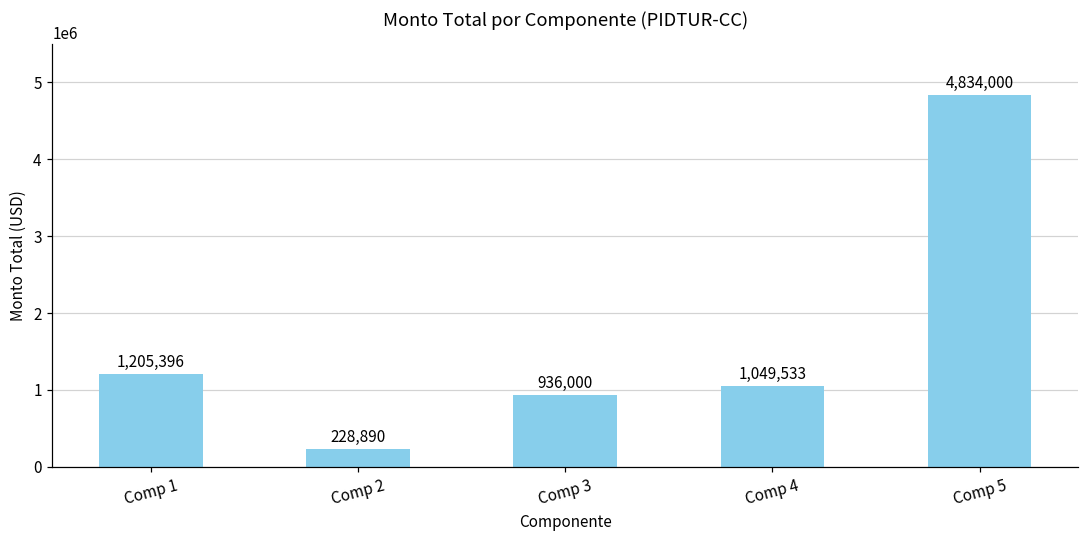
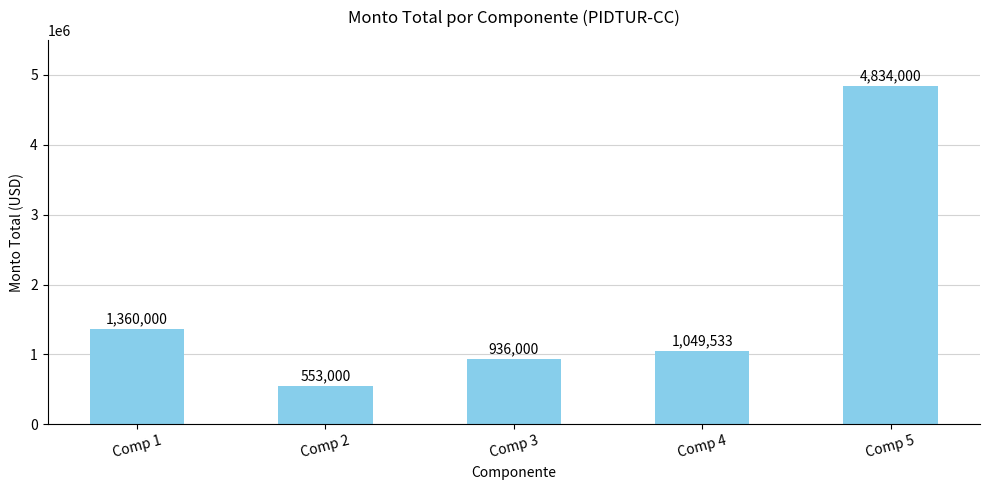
  {
-   "Comp 1": "1,205,396",
-   "Comp 2": "228,890",
+   "Comp 1": "1,360,000",
+   "Comp 2": "553,000",
    "Comp 3": "936,000",
    "Comp 4": "1,049,533",
    "Comp 5": "4,834,000"
  }
